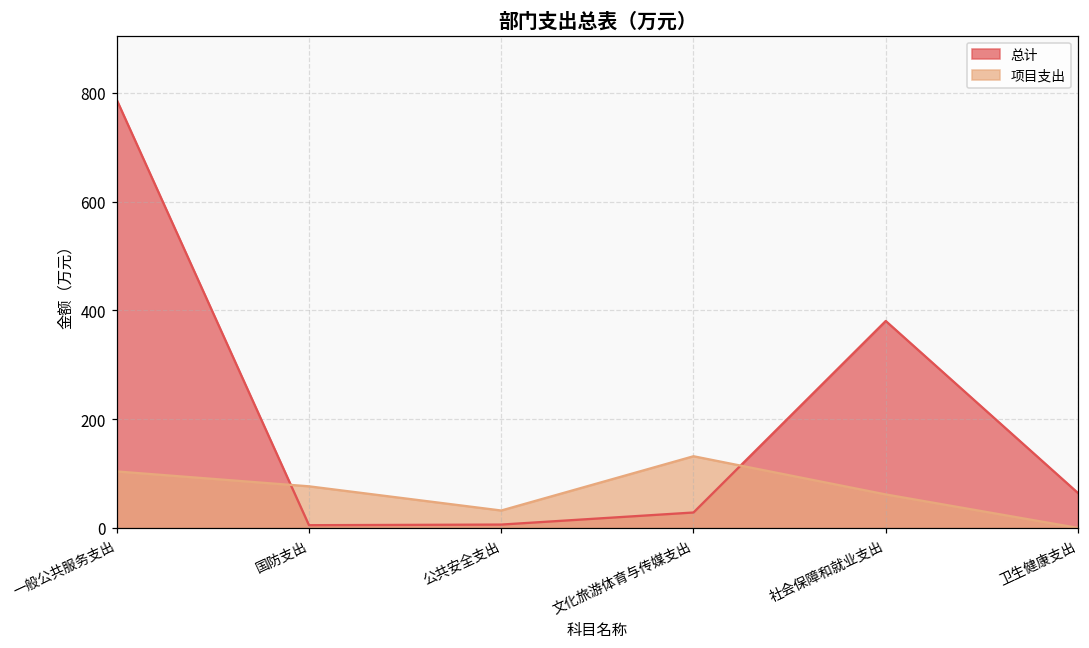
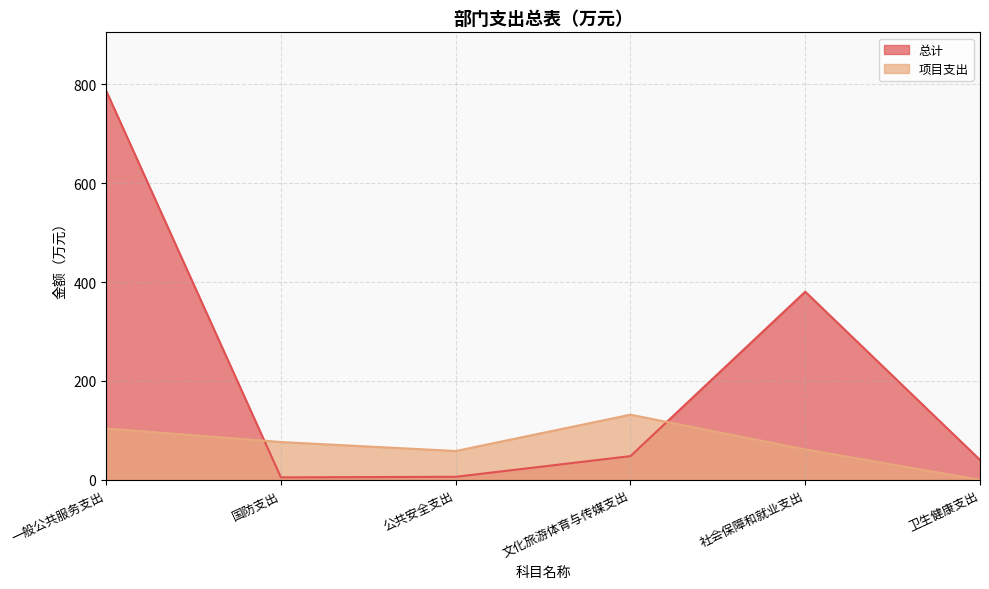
  {
    "总计": {
      "一般公共服务支出": 790,
      "国防支出": 10,
      "公共安全支出": 10,
-     "文化旅游体育与传媒支出": 30,
+     "文化旅游体育与传媒支出": 50,
      "社会保障和就业支出": 380,
-     "卫生健康支出": 60
+     "卫生健康支出": 40
    },
    "项目支出": {
      "一般公共服务支出": 100,
      "国防支出": 80,
-     "公共安全支出": 30,
+     "公共安全支出": 60,
      "文化旅游体育与传媒支出": 130,
      "社会保障和就业支出": 60,
      "卫生健康支出": 0
    }
  }
